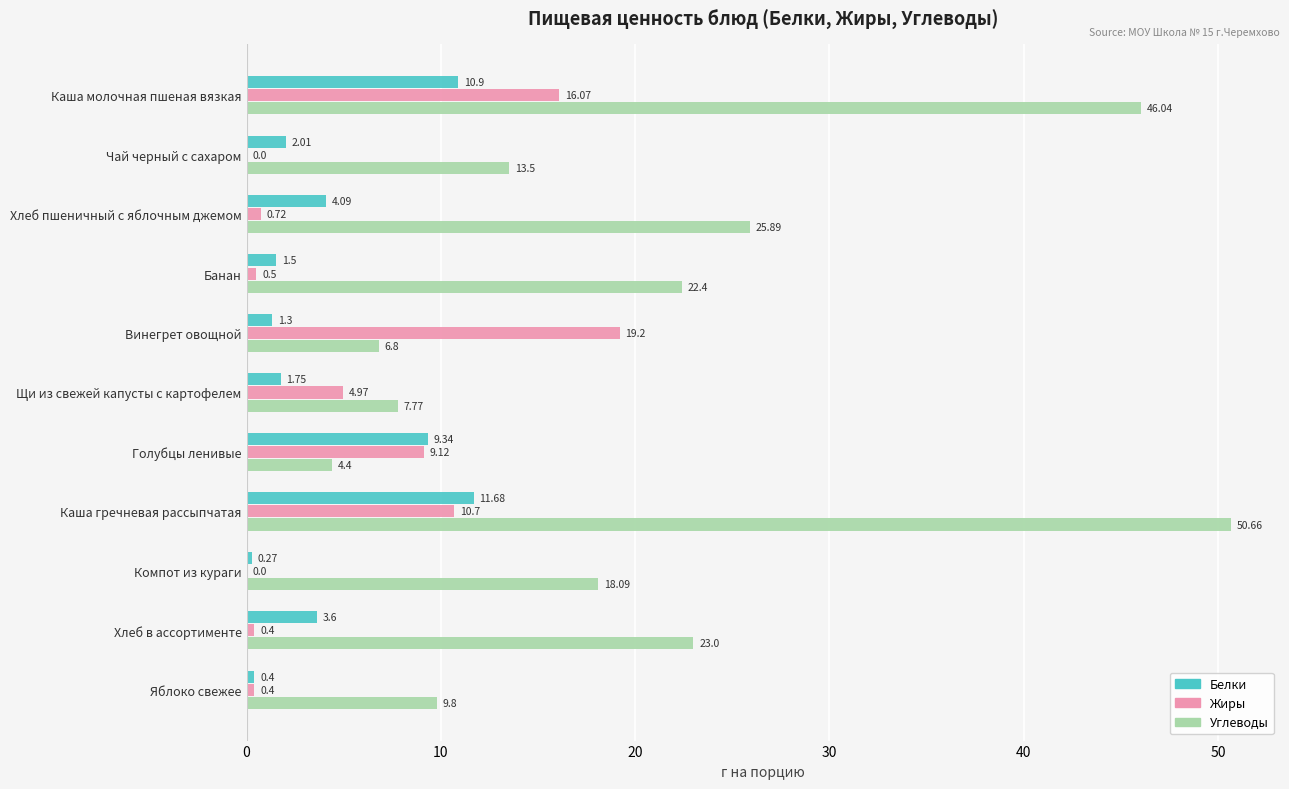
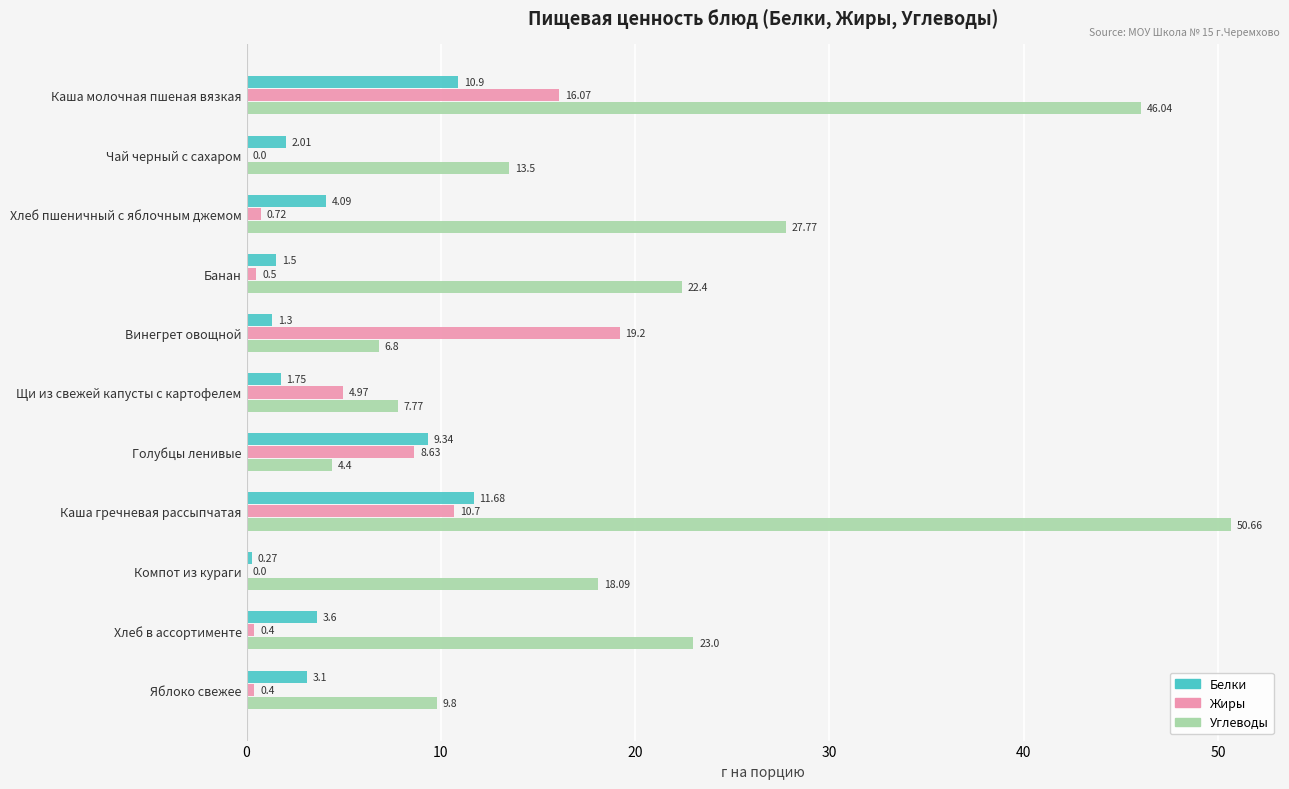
  {
    "Белки": {
      "Каша молочная пшеная вязкая": 10.9,
      "Чай черный с сахаром": 2.01,
      "Хлеб пшеничный с яблочным джемом": 4.09,
      "Банан": 1.5,
      "Винегрет овощной": 1.3,
      "Щи из свежей капусты с картофелем": 1.75,
      "Голубцы ленивые": 9.34,
      "Каша гречневая рассыпчатая": 11.68,
      "Компот из кураги": 0.27,
      "Хлеб в ассортименте": 3.6,
-     "Яблоко свежее": 0.4
+     "Яблоко свежее": 3.1
    },
    "Жиры": {
      "Каша молочная пшеная вязкая": 16.07,
      "Чай черный с сахаром": 0.0,
      "Хлеб пшеничный с яблочным джемом": 0.72,
      "Банан": 0.5,
      "Винегрет овощной": 19.2,
      "Щи из свежей капусты с картофелем": 4.97,
-     "Голубцы ленивые": 9.12,
+     "Голубцы ленивые": 8.63,
      "Каша гречневая рассыпчатая": 10.7,
      "Компот из кураги": 0.0,
      "Хлеб в ассортименте": 0.4,
      "Яблоко свежее": 0.4
    },
    "Углеводы": {
      "Каша молочная пшеная вязкая": 46.04,
      "Чай черный с сахаром": 13.5,
-     "Хлеб пшеничный с яблочным джемом": 25.89,
+     "Хлеб пшеничный с яблочным джемом": 27.77,
      "Банан": 22.4,
      "Винегрет овощной": 6.8,
      "Щи из свежей капусты с картофелем": 7.77,
      "Голубцы ленивые": 4.4,
      "Каша гречневая рассыпчатая": 50.66,
      "Компот из кураги": 18.09,
      "Хлеб в ассортименте": 23.0,
      "Яблоко свежее": 9.8
    }
  }
